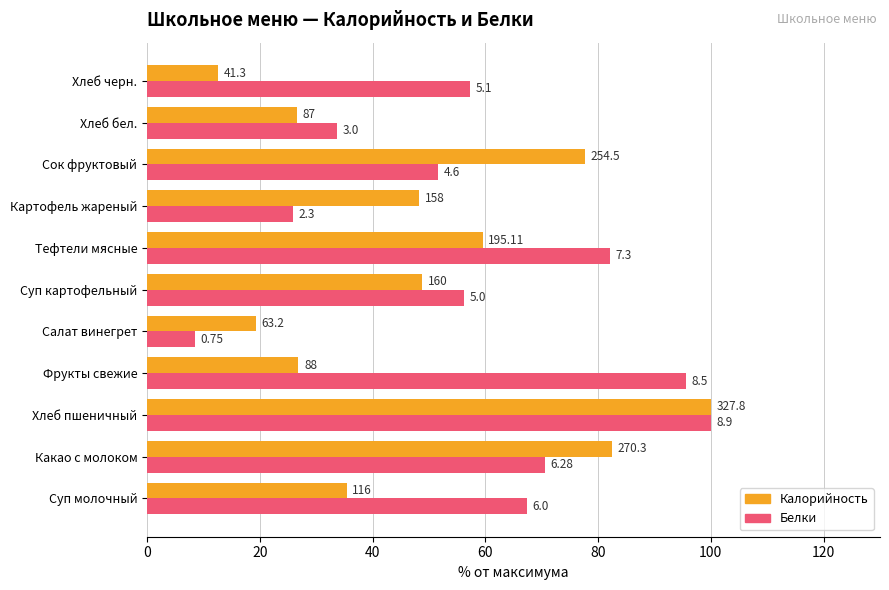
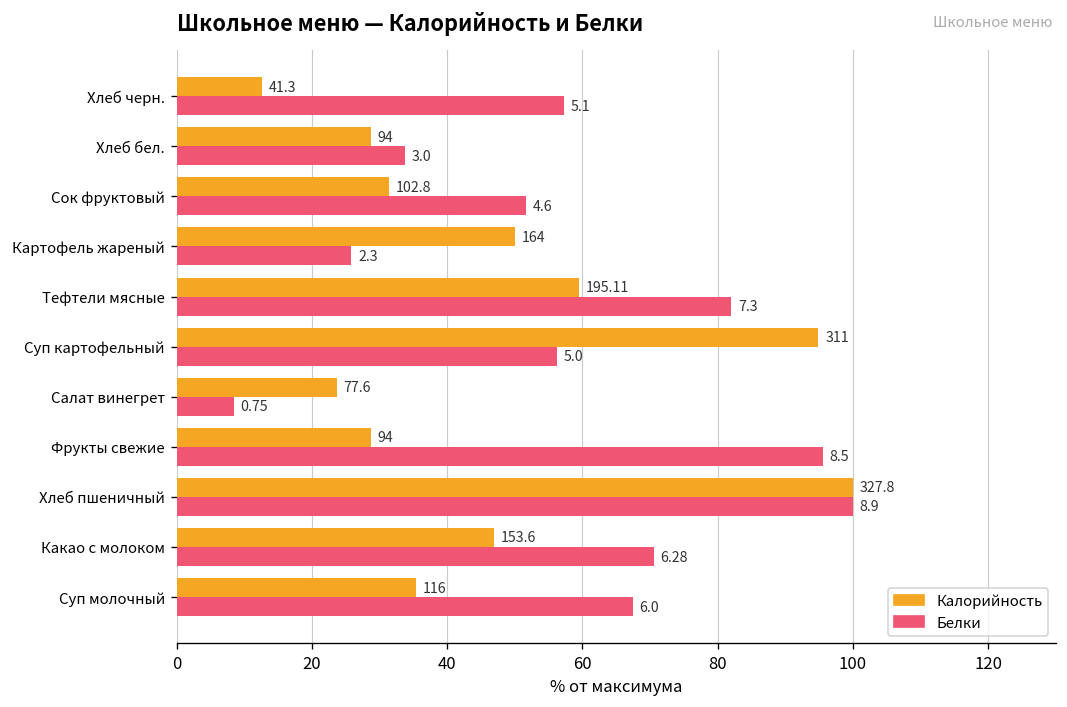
  {
    "Калорийность": {
-     "Хлеб бел.": 87,
-     "Сок фруктовый": 254.5,
-     "Картофель жареный": 158,
-     "Суп картофельный": 160,
-     "Салат винегрет": 63.2,
-     "Фрукты свежие": 88,
-     "Какао с молоком": 270.3
+     "Хлеб бел.": 94,
+     "Сок фруктовый": 102.8,
+     "Картофель жареный": 164,
+     "Суп картофельный": 311,
+     "Салат винегрет": 77.6,
+     "Фрукты свежие": 94,
+     "Какао с молоком": 153.6
    }
  }
